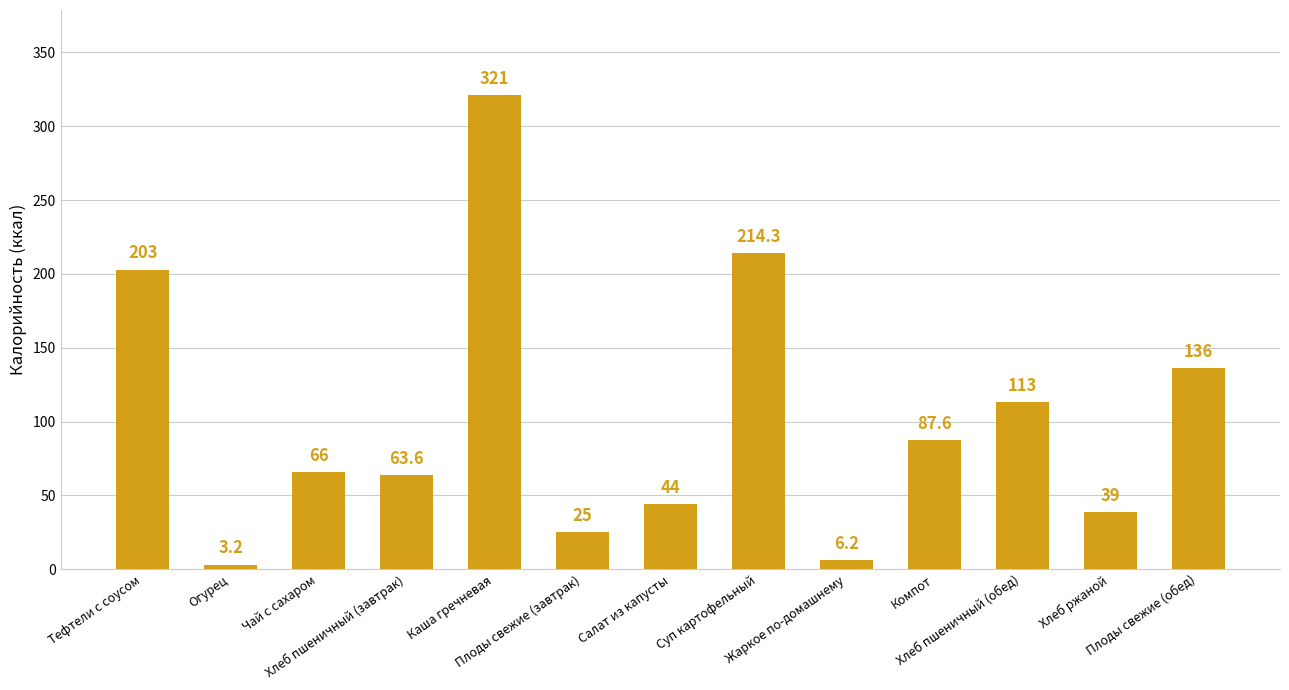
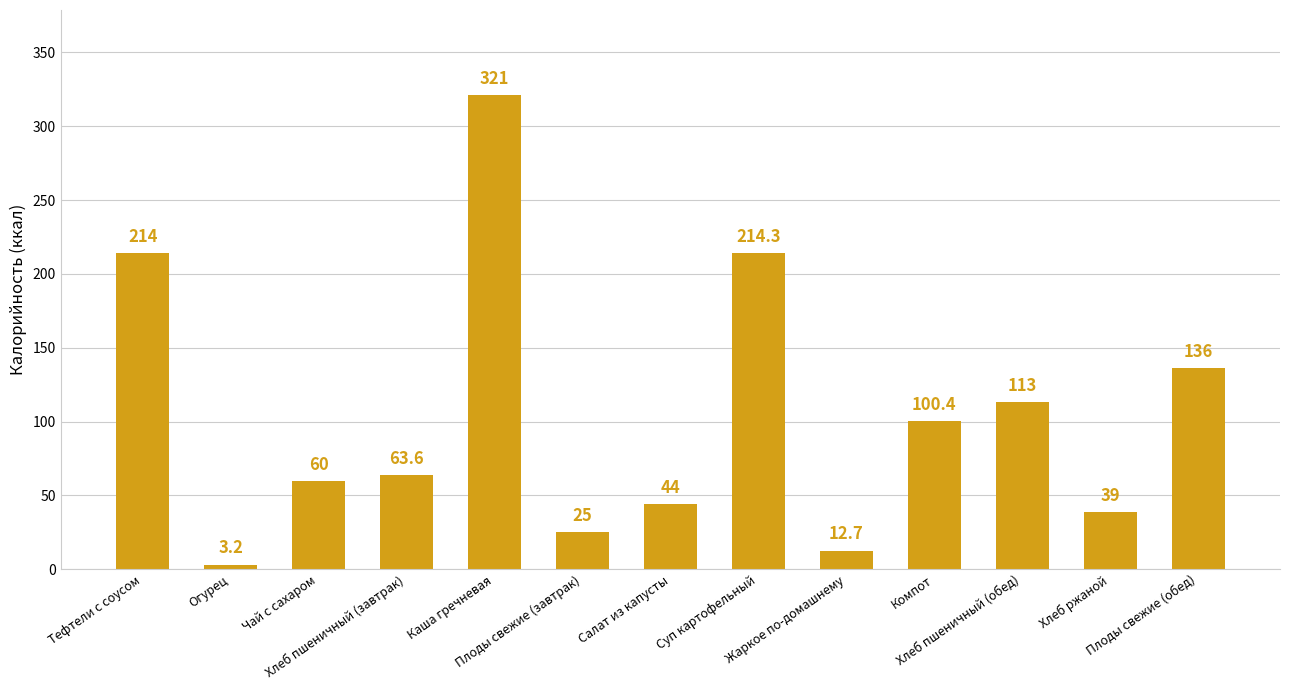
  {
-   "Тефтели с соусом": 203,
+   "Тефтели с соусом": 214,
    "Огурец": 3.2,
-   "Чай с сахаром": 66,
+   "Чай с сахаром": 60,
    "Хлеб пшеничный (завтрак)": 63.6,
    "Каша гречневая": 321,
    "Плоды свежие (завтрак)": 25,
    "Салат из капусты": 44,
    "Суп картофельный": 214.3,
-   "Жаркое по-домашнему": 6.2,
-   "Компот": 87.6,
+   "Жаркое по-домашнему": 12.7,
+   "Компот": 100.4,
    "Хлеб пшеничный (обед)": 113,
    "Хлеб ржаной": 39,
    "Плоды свежие (обед)": 136
  }
